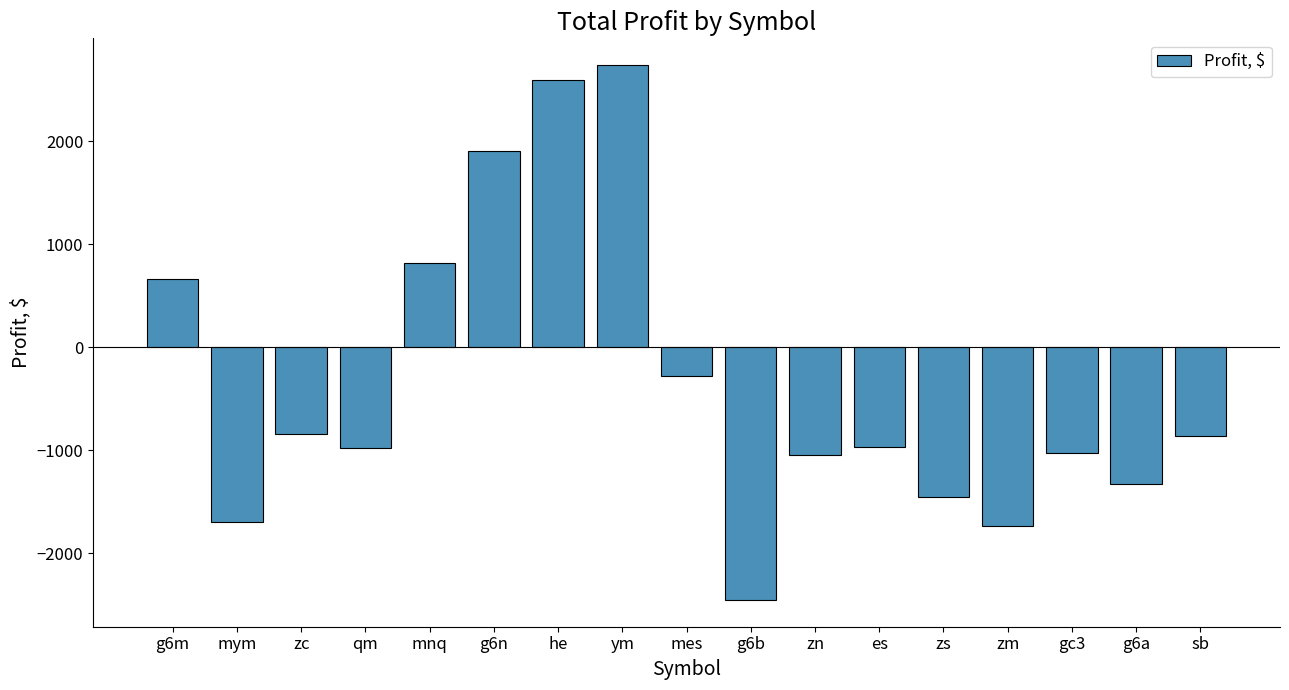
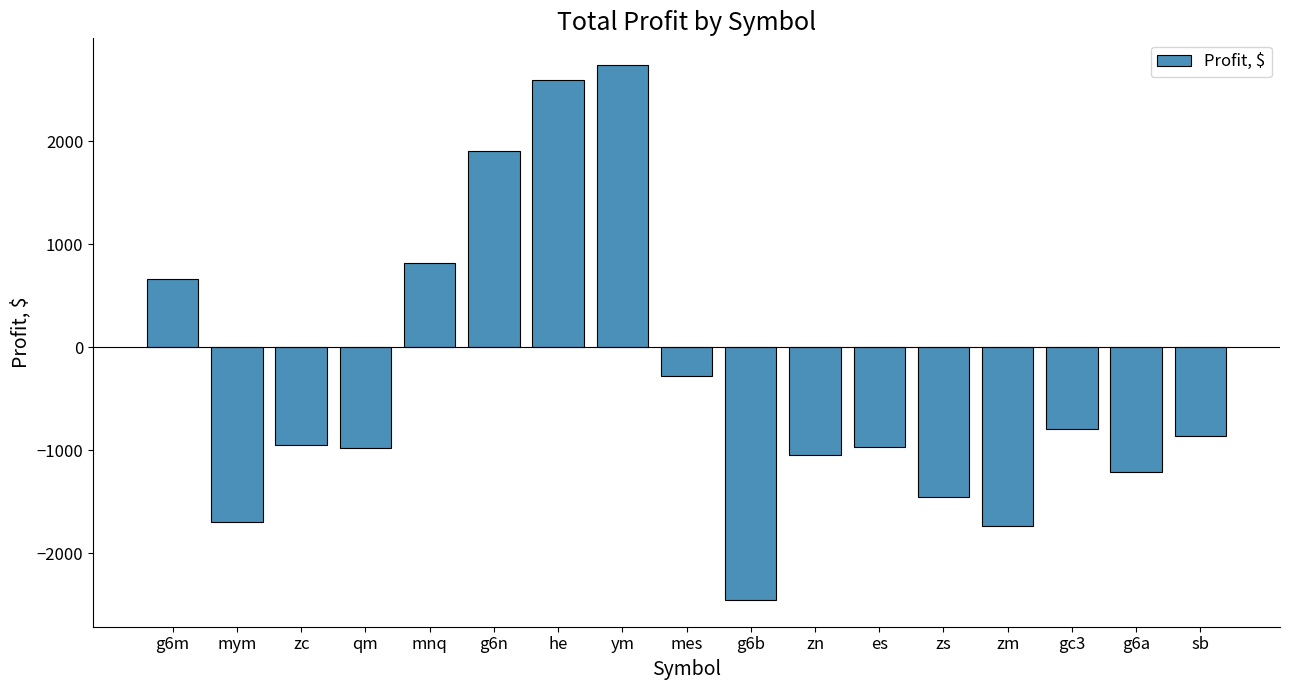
  {
    "g6m": 670,
    "mym": -1690,
-   "zc": -850,
+   "zc": -940,
    "qm": -980,
    "mnq": 820,
    "g6n": 1910,
    "he": 2600,
    "ym": 2740,
    "mes": -280,
    "g6b": -2450,
    "zn": -1040,
    "es": -960,
    "zs": -1450,
    "zm": -1740,
-   "gc3": -1030,
-   "g6a": -1330,
+   "gc3": -790,
+   "g6a": -1210,
    "sb": -860
  }
